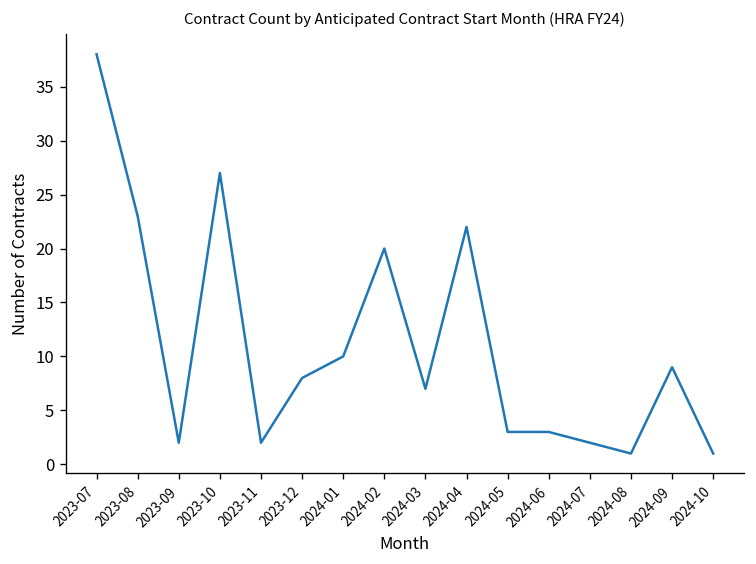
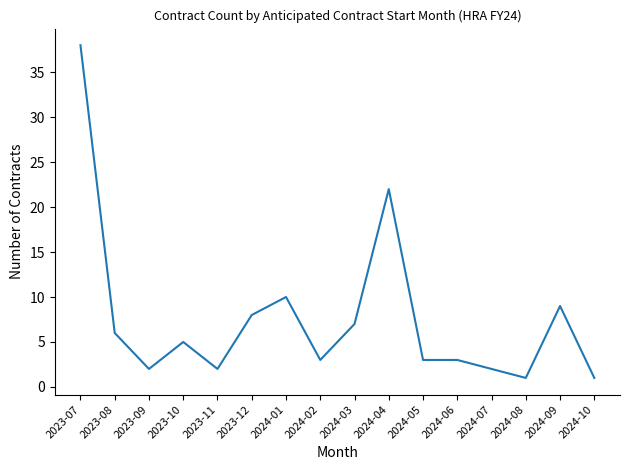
  {
    "2023-07": 38,
-   "2023-08": 23,
+   "2023-08": 6,
    "2023-09": 2,
-   "2023-10": 27,
+   "2023-10": 5,
    "2023-11": 2,
    "2023-12": 8,
    "2024-01": 10,
-   "2024-02": 20,
+   "2024-02": 3,
    "2024-03": 7,
    "2024-04": 22,
    "2024-05": 3,
    "2024-06": 3,
    "2024-07": 2,
    "2024-08": 1,
    "2024-09": 9,
    "2024-10": 1
  }
